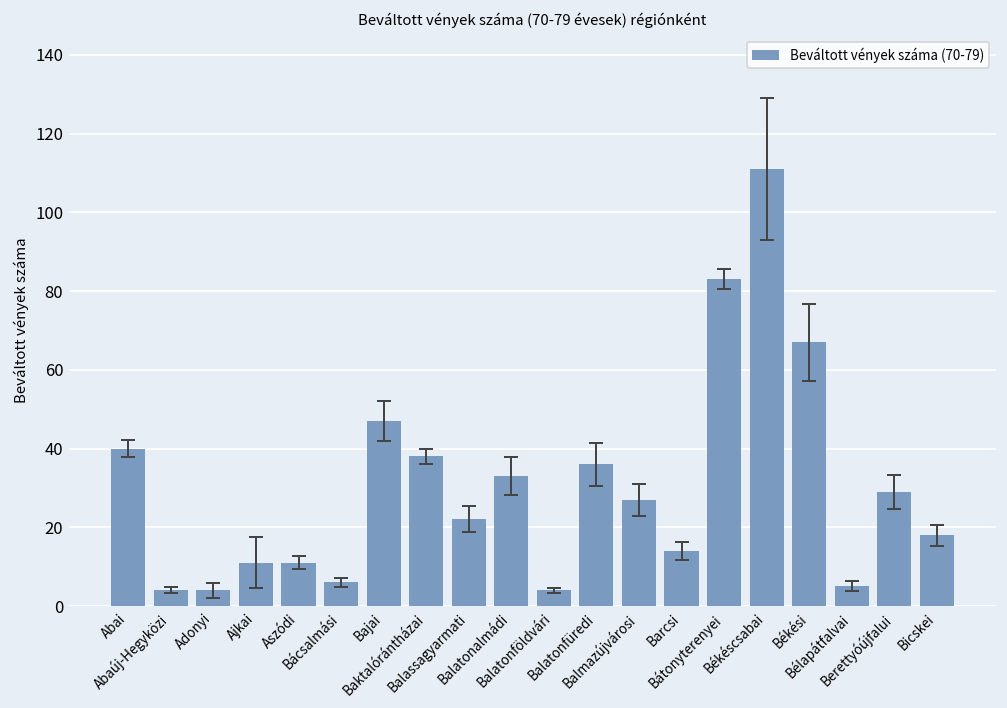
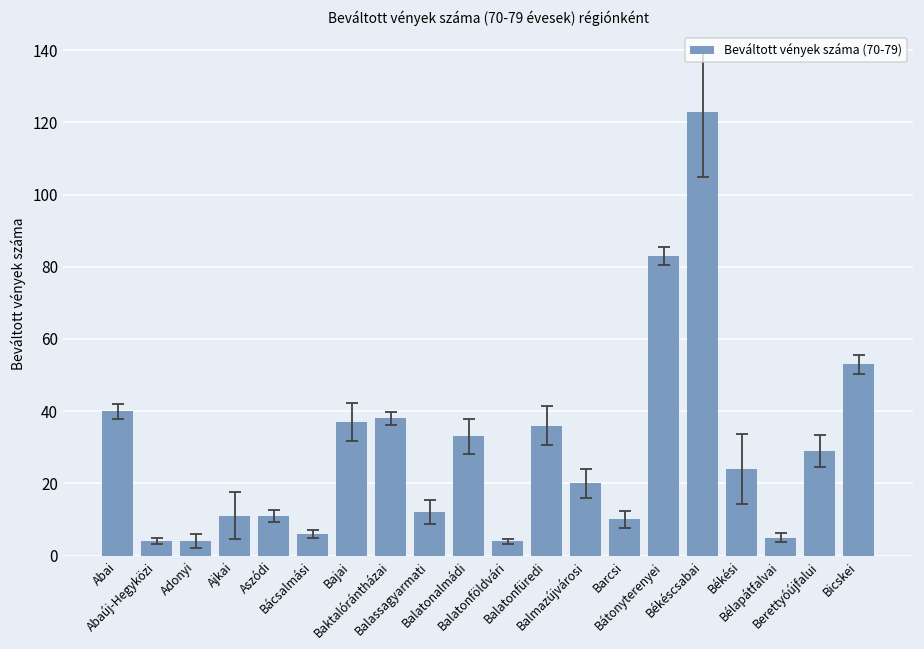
  {
    "Beváltott vények száma (70-79)": {
      "Abai": 40,
      "Abaúj-Hegyközi": 4,
      "Adonyi": 4,
      "Ajkai": 11,
      "Aszódi": 11,
      "Bácsalmási": 6,
-     "Bajai": 47,
+     "Bajai": 37,
      "Baktalórántházai": 38,
-     "Balassagyarmati": 22,
+     "Balassagyarmati": 12,
      "Balatonalmádi": 33,
      "Balatonföldvári": 4,
      "Balatonfüredi": 36,
-     "Balmazújvárosi": 27,
-     "Barcsi": 14,
+     "Balmazújvárosi": 20,
+     "Barcsi": 10,
      "Bátonyterenyei": 83,
-     "Békéscsabai": 111,
-     "Békési": 67,
+     "Békéscsabai": 123,
+     "Békési": 24,
      "Bélapátfalvai": 5,
      "Berettyóújfalui": 29,
-     "Bicskei": 18
+     "Bicskei": 53
    }
  }
